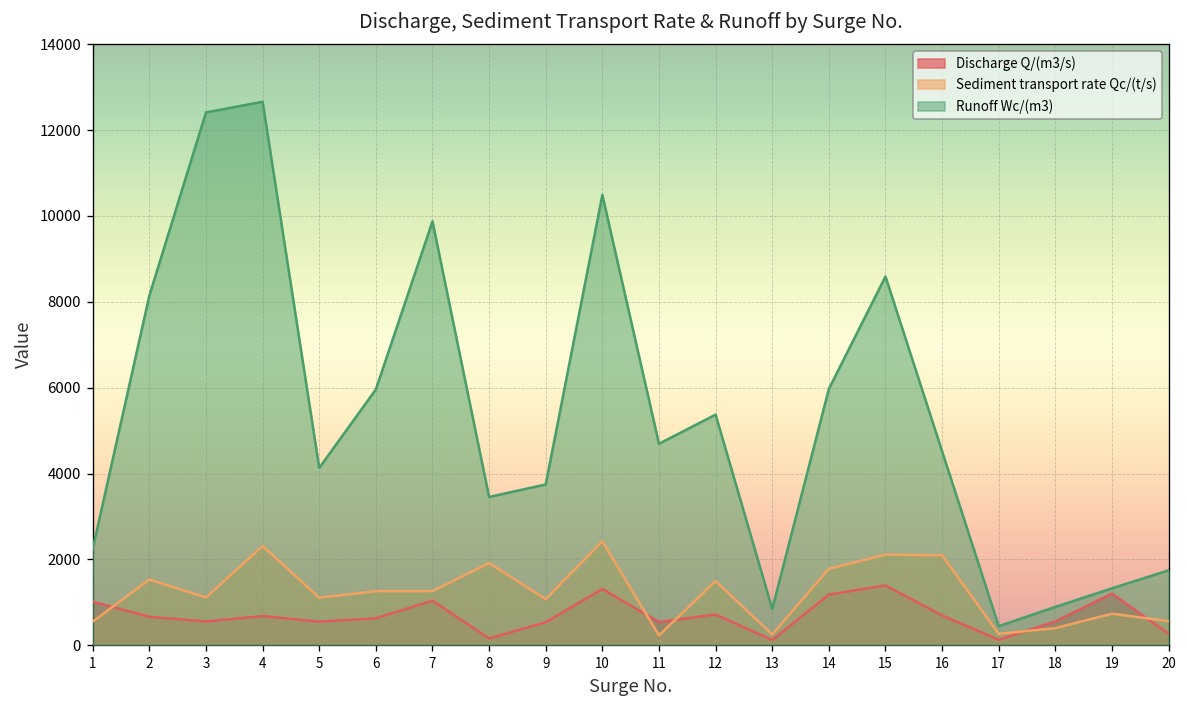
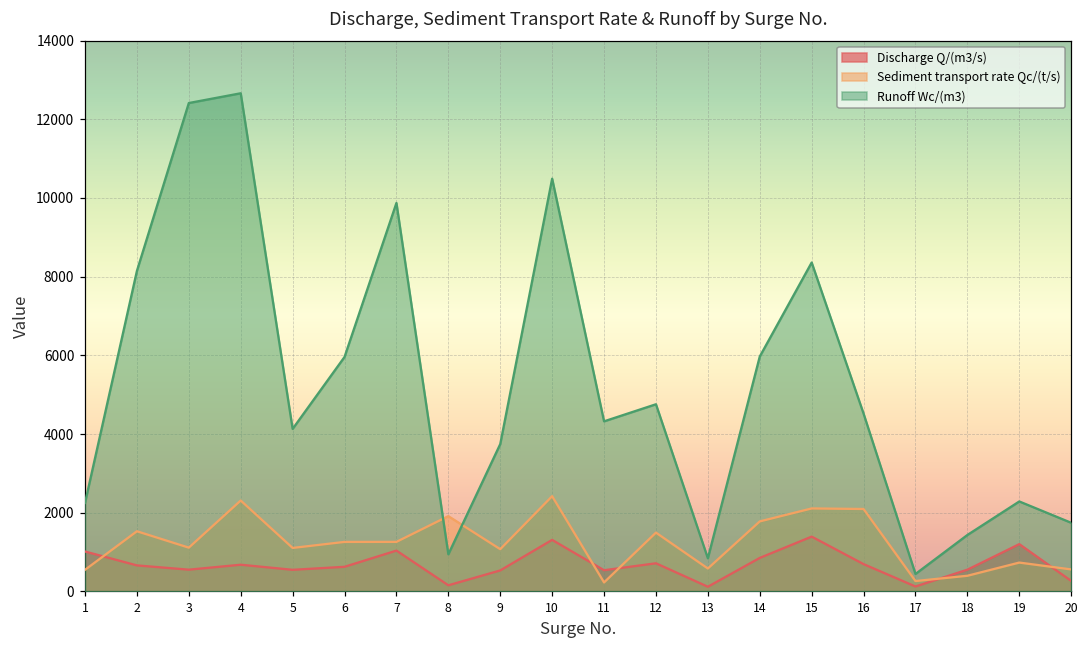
  {
    "Discharge Q/(m3/s)": {
      "1": 1000,
      "2": 700,
      "3": 600,
      "4": 700,
      "5": 600,
      "6": 600,
      "7": 1000,
      "8": 200,
      "9": 500,
      "10": 1300,
      "11": 500,
      "12": 700,
      "13": 100,
-     "14": 1200,
+     "14": 900,
      "15": 1400,
      "16": 700,
      "17": 100,
      "18": 600,
      "19": 1200,
      "20": 300
    },
    "Sediment transport rate Qc/(t/s)": {
      "1": 600,
      "2": 1500,
      "3": 1100,
      "4": 2300,
      "5": 1100,
      "6": 1300,
      "7": 1300,
      "8": 1900,
      "9": 1100,
      "10": 2400,
      "11": 200,
      "12": 1500,
-     "13": 300,
+     "13": 600,
      "14": 1800,
      "15": 2100,
      "16": 2100,
      "17": 300,
      "18": 400,
      "19": 700,
      "20": 600
    },
    "Runoff Wc/(m3)": {
      "1": 2300,
      "2": 8100,
      "3": 12400,
      "4": 12700,
      "5": 4100,
      "6": 6000,
      "7": 9900,
-     "8": 3500,
+     "8": 900,
      "9": 3700,
      "10": 10500,
-     "11": 4700,
-     "12": 5400,
+     "11": 4300,
+     "12": 4800,
      "13": 800,
      "14": 6000,
-     "15": 8600,
+     "15": 8400,
      "16": 4500,
      "17": 400,
-     "18": 900,
-     "19": 1300,
+     "18": 1400,
+     "19": 2300,
      "20": 1700
    }
  }
